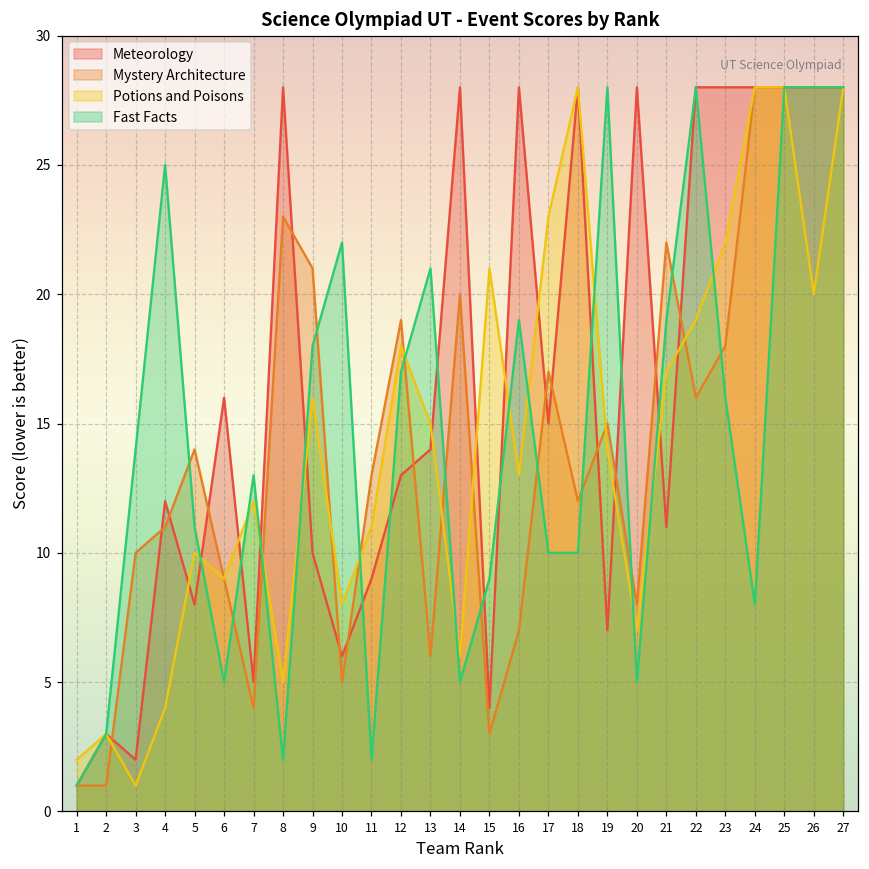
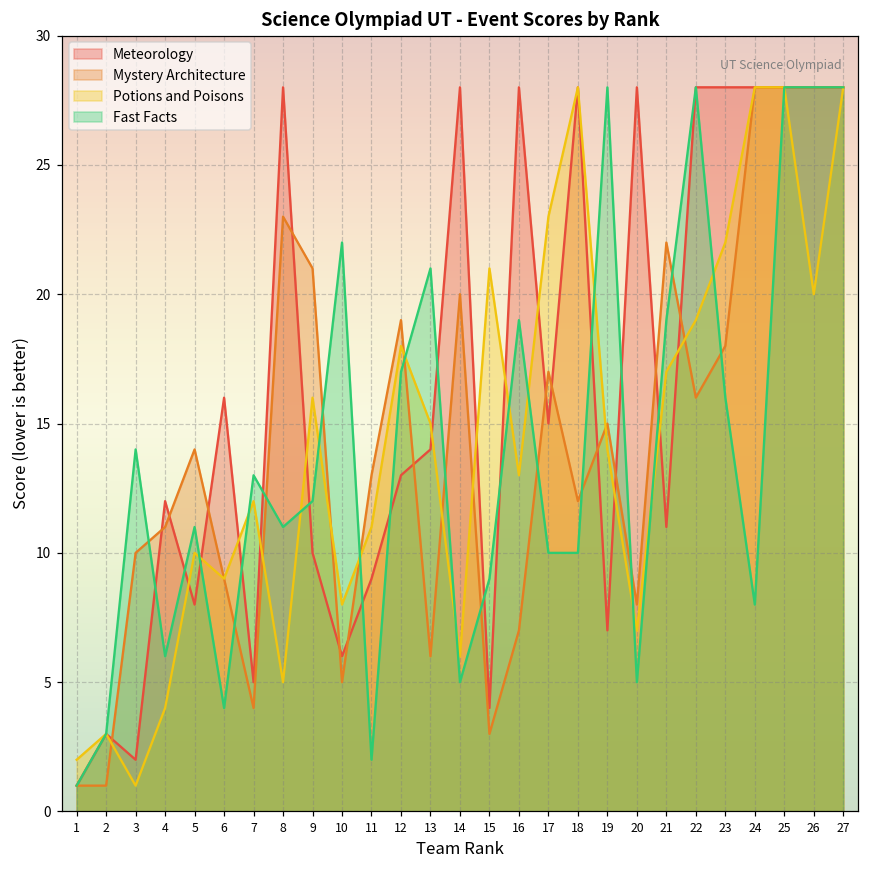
  {
    "Fast Facts": {
      "3": 14,
-     "4": 25,
+     "4": 6,
      "5": 11,
-     "6": 5,
+     "6": 4,
      "7": 13,
-     "8": 2,
-     "9": 18,
+     "8": 11,
+     "9": 12,
      "10": 22,
      "11": 2,
      "12": 17,
      "13": 21,
      "14": 5,
      "15": 9,
      "16": 19,
      "17": 10,
      "18": 10,
      "19": 28,
      "20": 5,
      "21": 19,
      "23": 16,
      "24": 8
    }
  }
